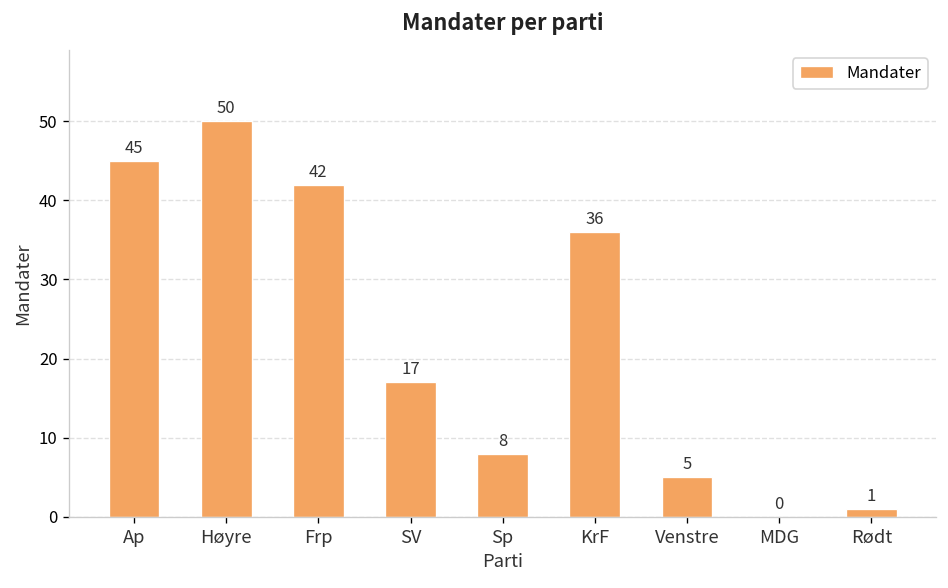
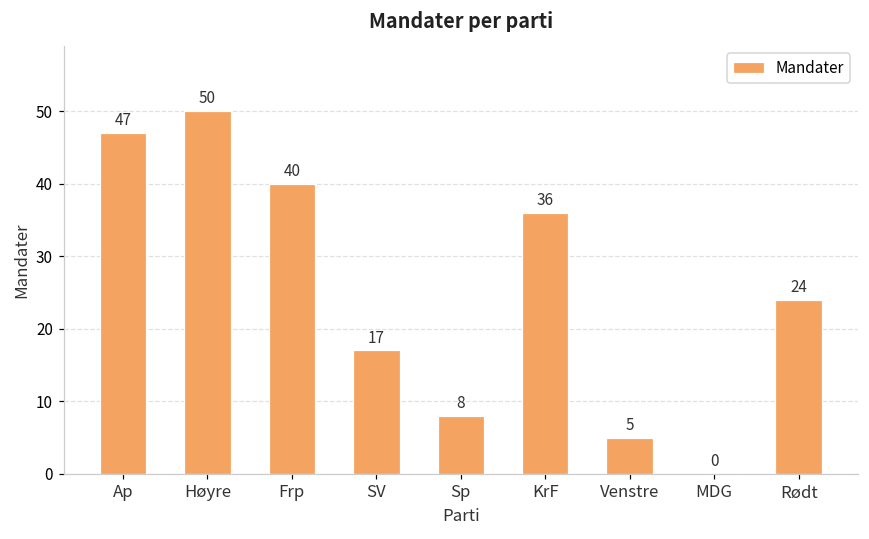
  {
-   "Ap": 45,
+   "Ap": 47,
    "Høyre": 50,
-   "Frp": 42,
+   "Frp": 40,
    "SV": 17,
    "Sp": 8,
    "KrF": 36,
    "Venstre": 5,
    "MDG": 0,
-   "Rødt": 1
+   "Rødt": 24
  }
